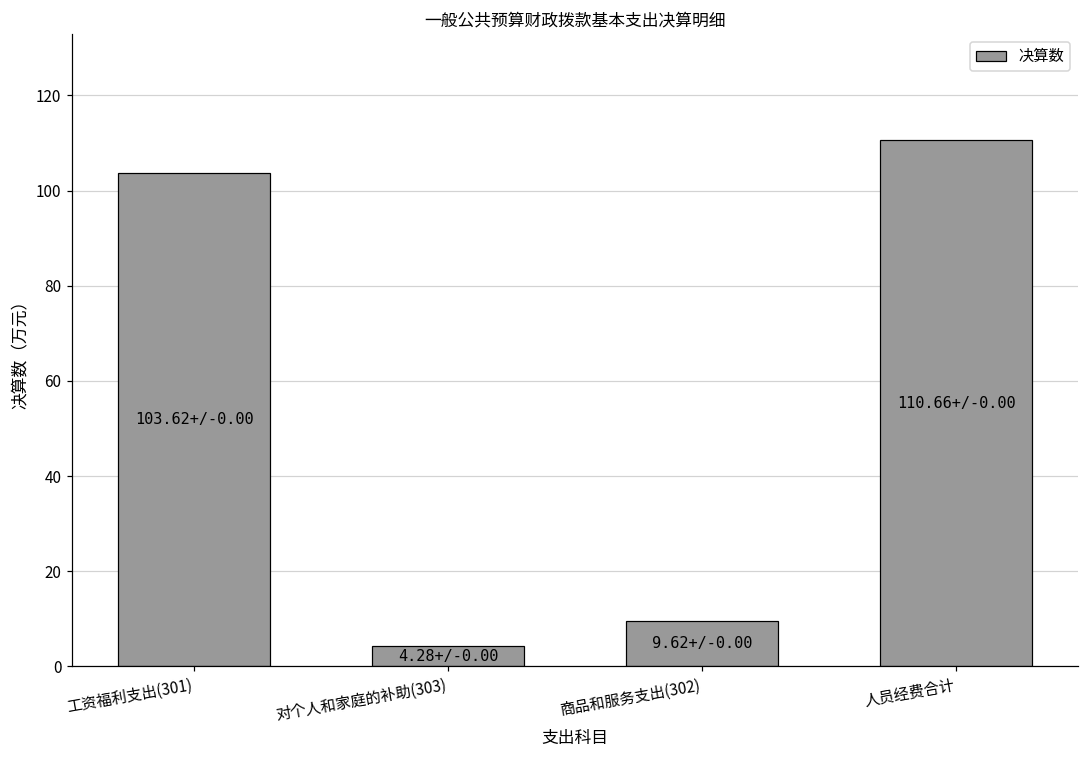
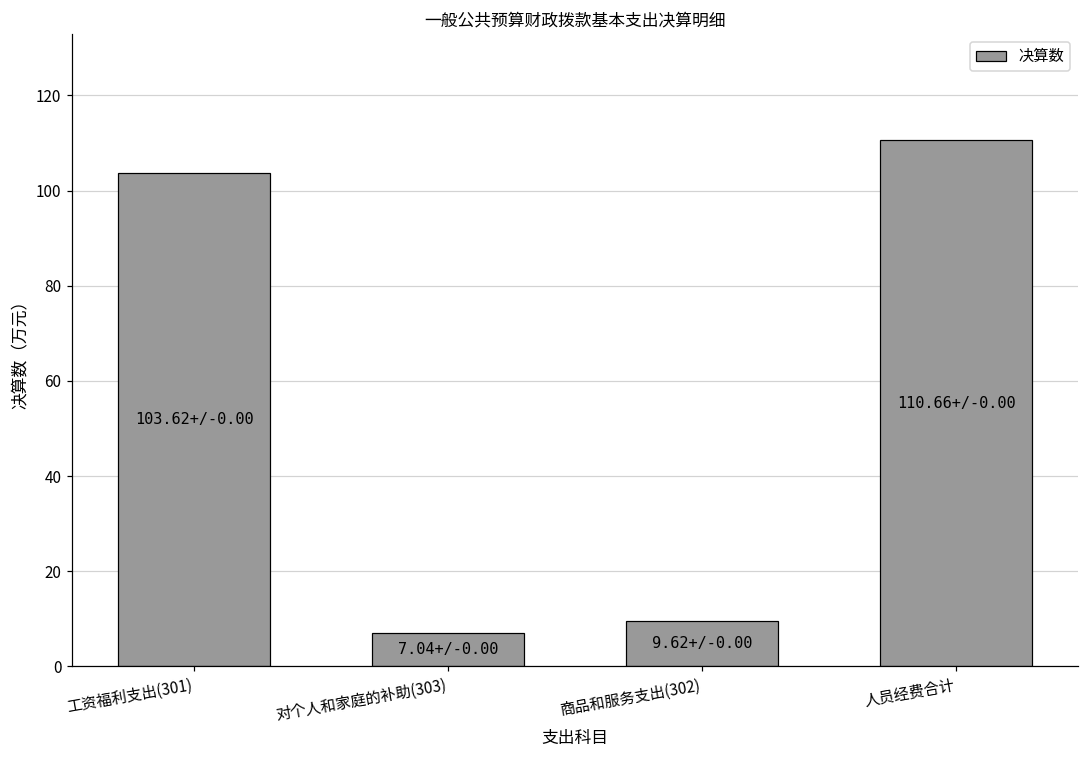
  {
    "工资福利支出(301)": "103.62+/",
-   "对个人和家庭的补助(303)": "4.28+/",
+   "对个人和家庭的补助(303)": "7.04+/",
    "商品和服务支出(302)": "9.62+/",
    "人员经费合计": "110.66+/"
  }
